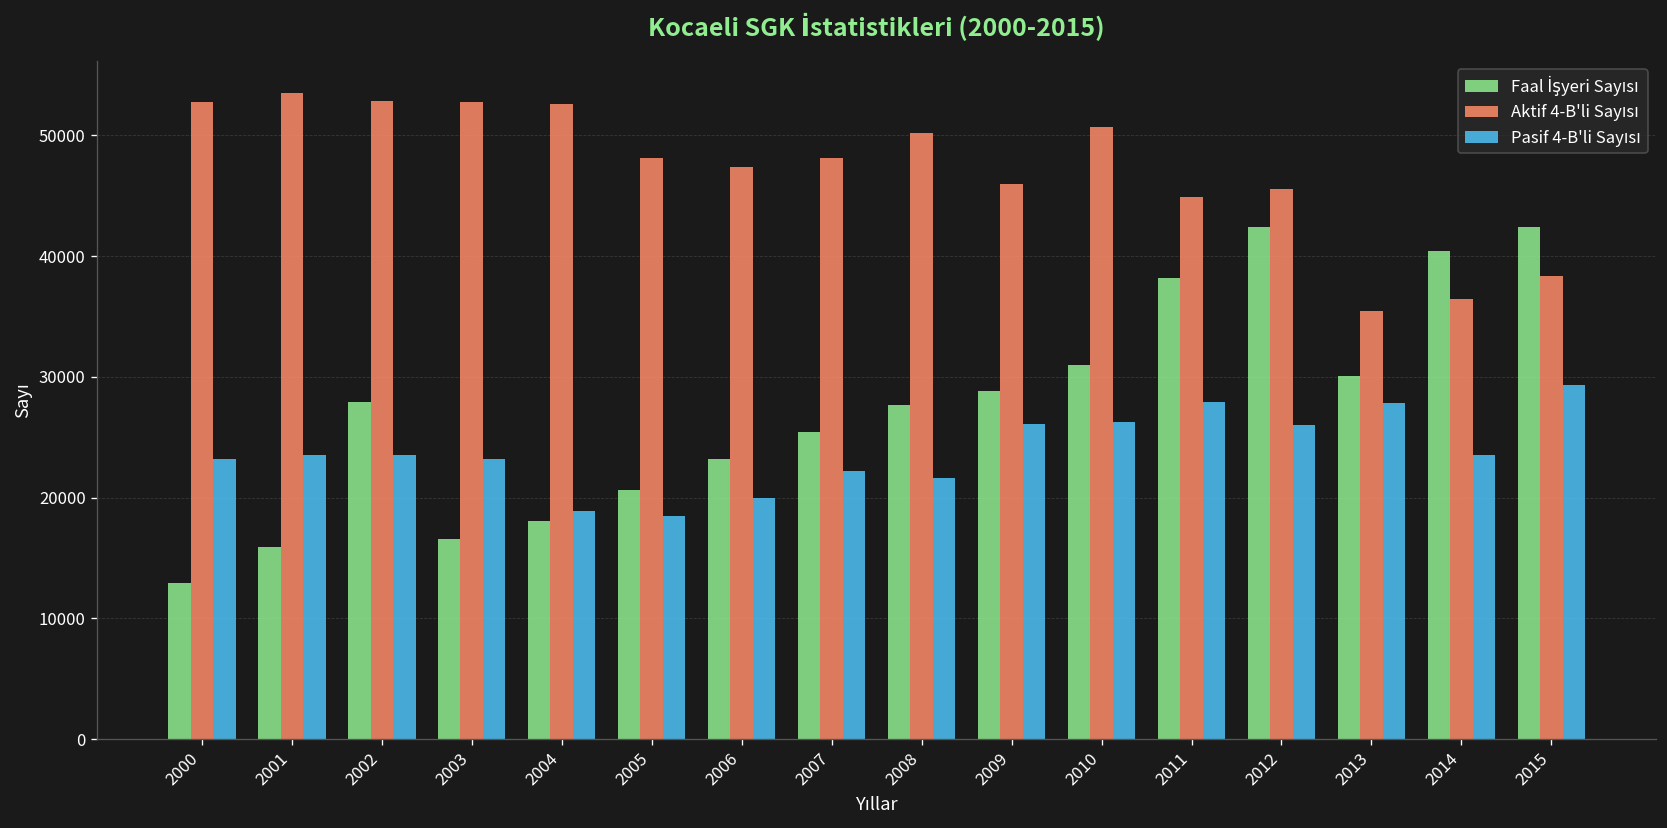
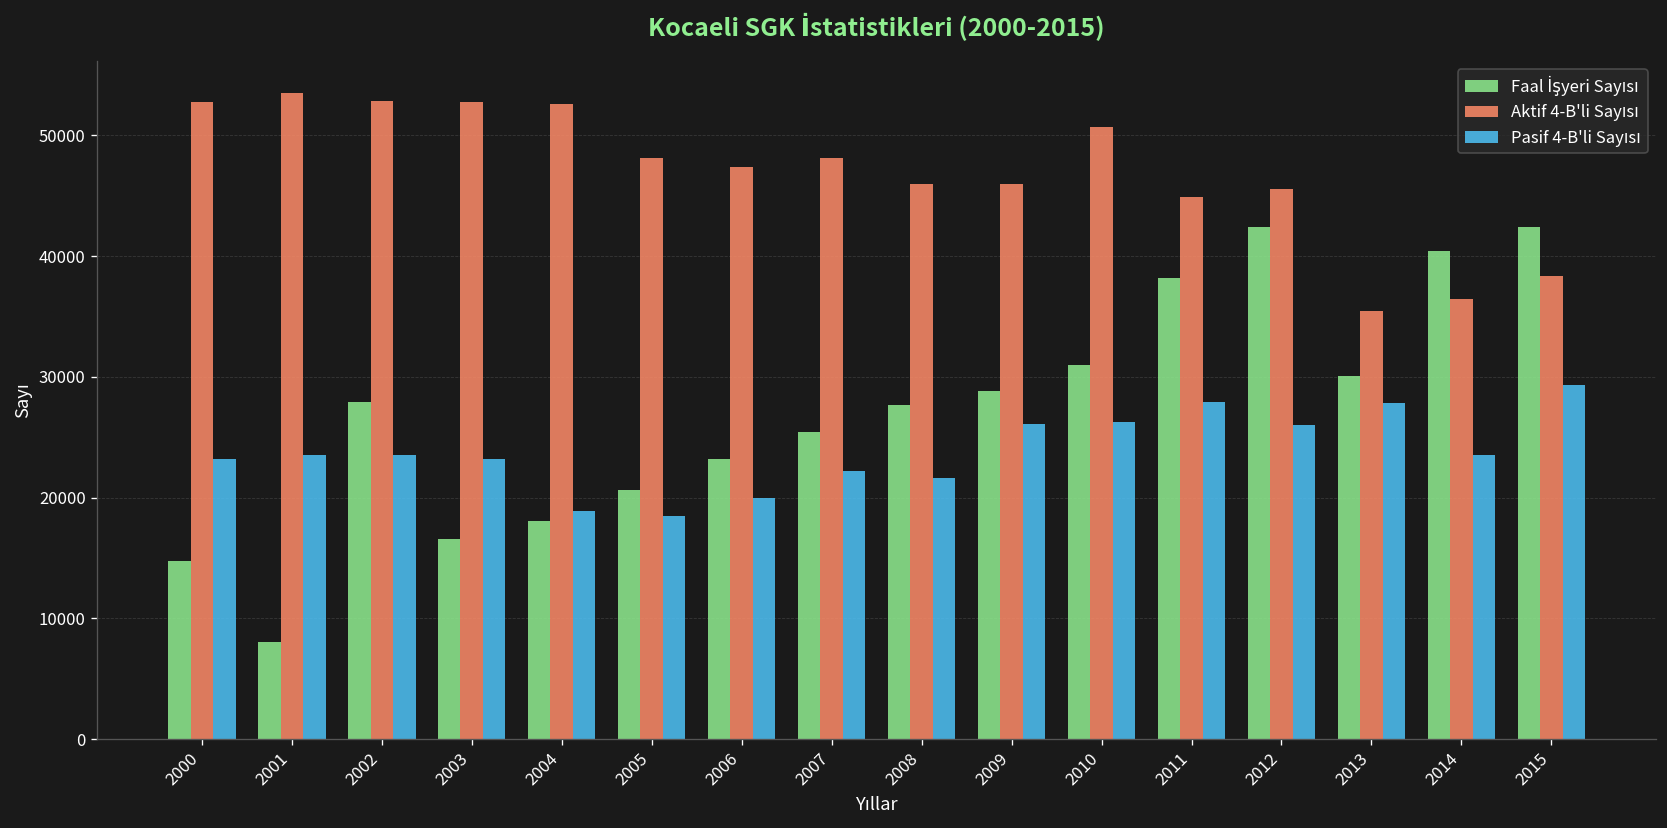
  {
    "Faal İşyeri Sayısı": {
-     "2000": 12900,
-     "2001": 15900,
+     "2000": 14700,
+     "2001": 8000,
      "2002": 27900,
      "2003": 16600,
      "2004": 18100,
      "2005": 20600,
      "2006": 23200,
      "2007": 25400,
      "2008": 27700,
      "2009": 28900,
      "2010": 31000,
      "2011": 38200,
      "2012": 42400,
      "2013": 30100,
      "2014": 40400,
      "2015": 42400
    },
    "Aktif 4-B'li Sayısı": {
      "2000": 52700,
      "2001": 53500,
      "2002": 52800,
      "2003": 52800,
      "2004": 52600,
      "2005": 48100,
      "2006": 47400,
      "2007": 48100,
-     "2008": 50200,
+     "2008": 46000,
      "2009": 46000,
      "2010": 50700,
      "2011": 44900,
      "2012": 45500,
      "2013": 35500,
      "2014": 36400,
      "2015": 38400
    },
    "Pasif 4-B'li Sayısı": {
      "2000": 23200,
      "2001": 23500,
      "2002": 23500,
      "2003": 23200,
      "2004": 18900,
      "2005": 18400,
      "2006": 20000,
      "2007": 22200,
      "2008": 21600,
      "2009": 26100,
      "2010": 26300,
      "2011": 27900,
      "2012": 26000,
      "2013": 27800,
      "2014": 23500,
      "2015": 29300
    }
  }
